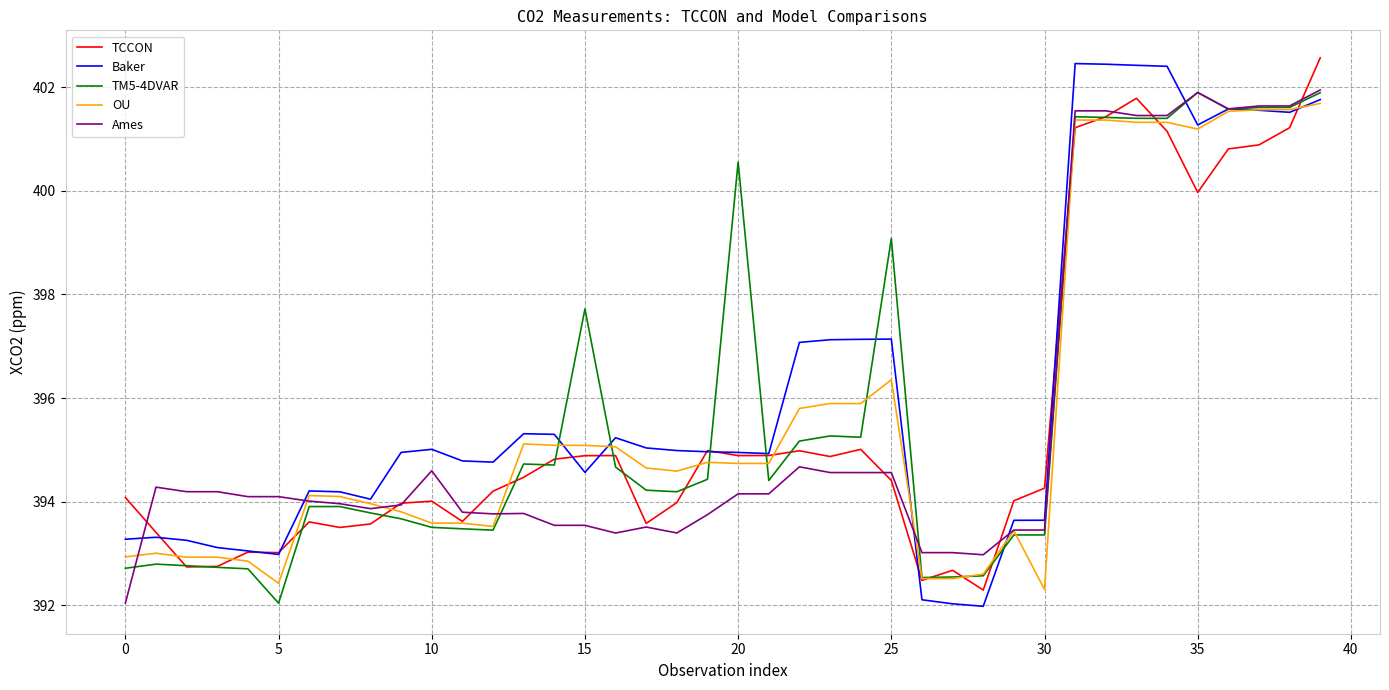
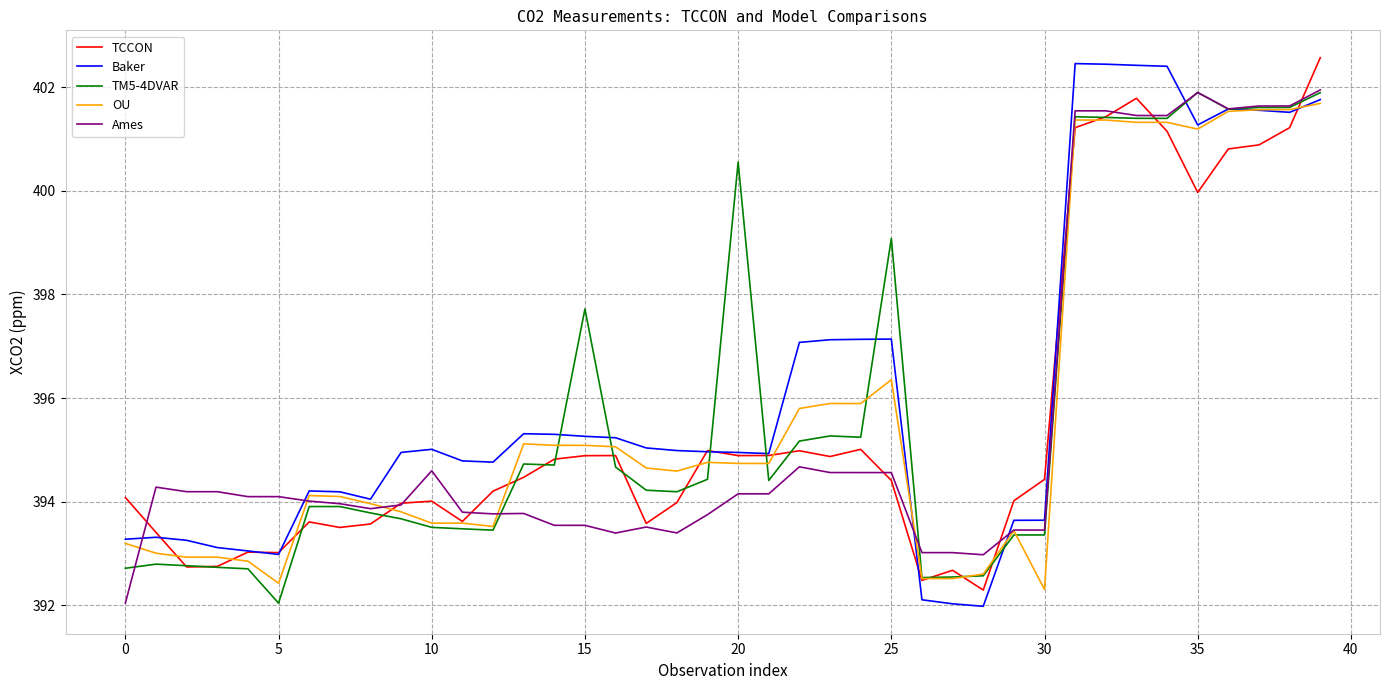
  {
    "TCCON": {
      "0": 394.1,
      "10": 394.0,
      "15": 394.9,
      "20": 394.9,
      "25": 394.4,
-     "30": 394.3,
+     "30": 394.4,
      "35": 400.0
    },
    "Baker": {
      "0": 393.3,
      "10": 395.0,
-     "15": 394.6,
+     "15": 395.3,
      "20": 394.9,
      "25": 397.1,
      "30": 393.6,
      "35": 401.3
    },
    "TM5-4DVAR": {
      "0": 392.7,
      "5": 392.0,
      "10": 393.5,
      "15": 397.7,
      "20": 400.6,
      "25": 399.1,
      "30": 393.4
    },
    "OU": {
-     "0": 392.9,
+     "0": 393.2,
      "5": 392.4,
      "10": 393.6,
      "15": 395.1,
      "20": 394.7,
      "25": 396.4,
      "30": 392.3,
      "35": 401.2
    },
    "Ames": {
      "0": 392.0,
      "5": 394.1,
      "10": 394.6,
      "15": 393.5,
      "20": 394.2,
      "25": 394.6,
      "30": 393.5
    }
  }
